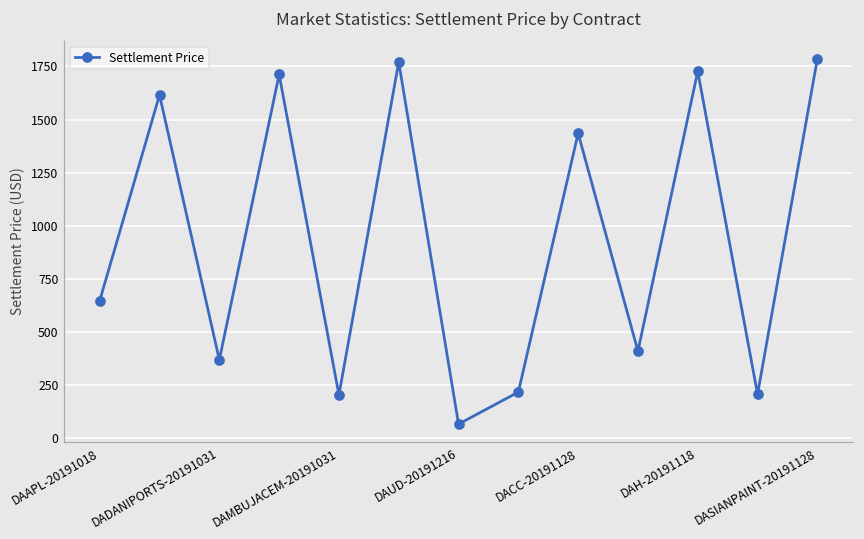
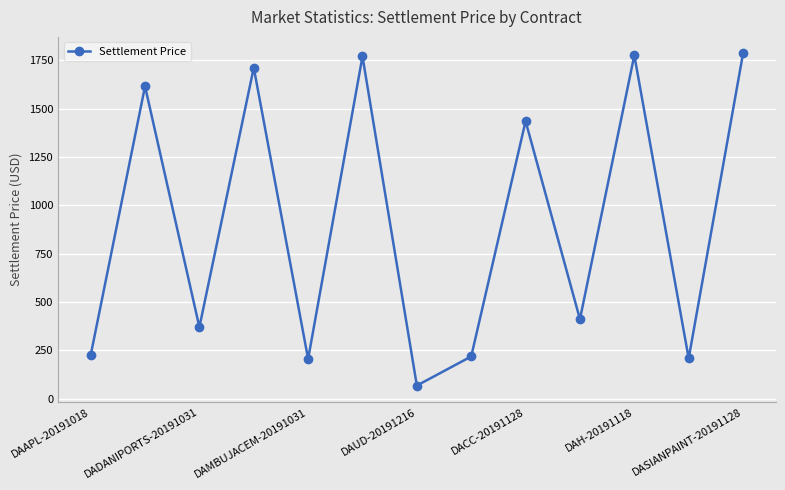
  {
-   "DAAPL-20191018": 650,
+   "DAAPL-20191018": 220,
    "DADANIPORTS-20191031": 370,
    "DAMBUJACEM-20191031": 200,
    "DAUD-20191216": 70,
    "DACC-20191128": 1440,
-   "DAH-20191118": 1730,
+   "DAH-20191118": 1780,
    "DASIANPAINT-20191128": 1790
  }
